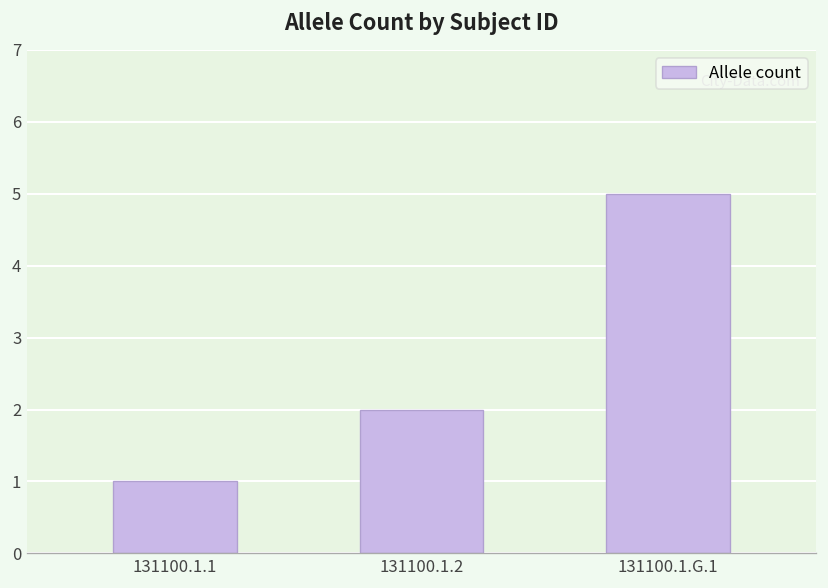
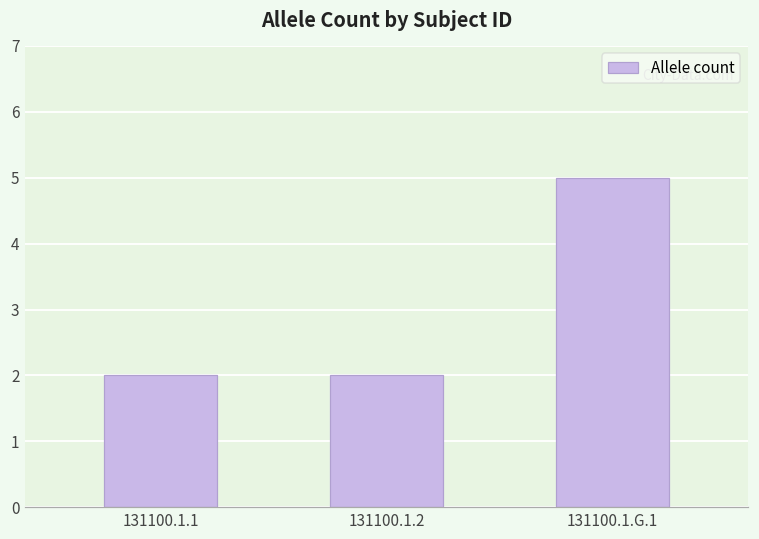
  {
-   "131100.1.1": 1,
+   "131100.1.1": 2,
    "131100.1.2": 2,
    "131100.1.G.1": 5
  }
